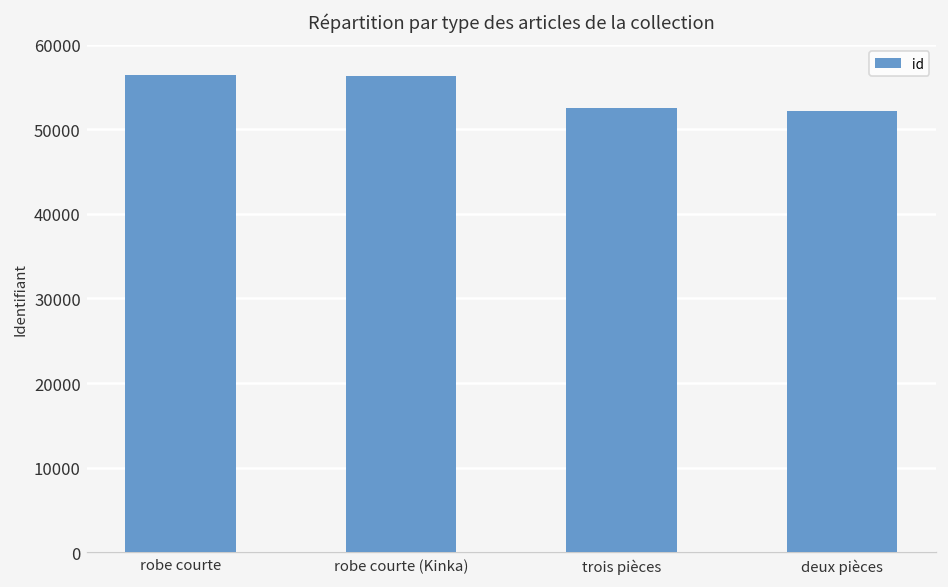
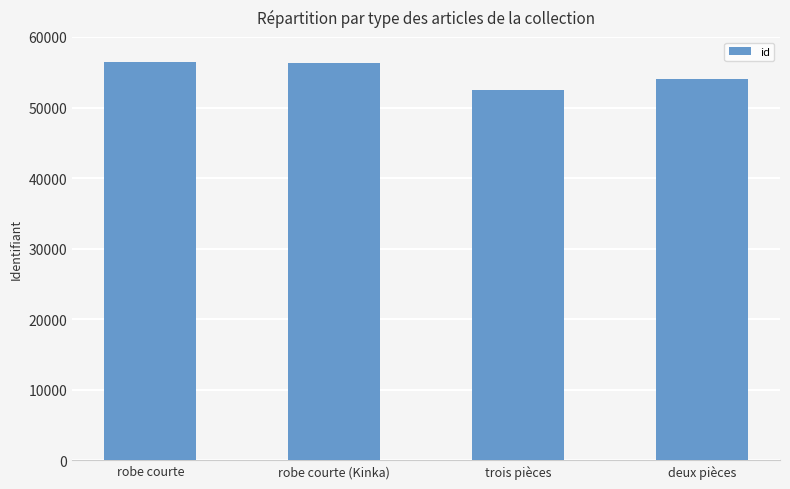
  {
    "robe courte": 56000,
    "robe courte (Kinka)": 56000,
    "trois pièces": 52000,
-   "deux pièces": 52000
+   "deux pièces": 54000
  }
